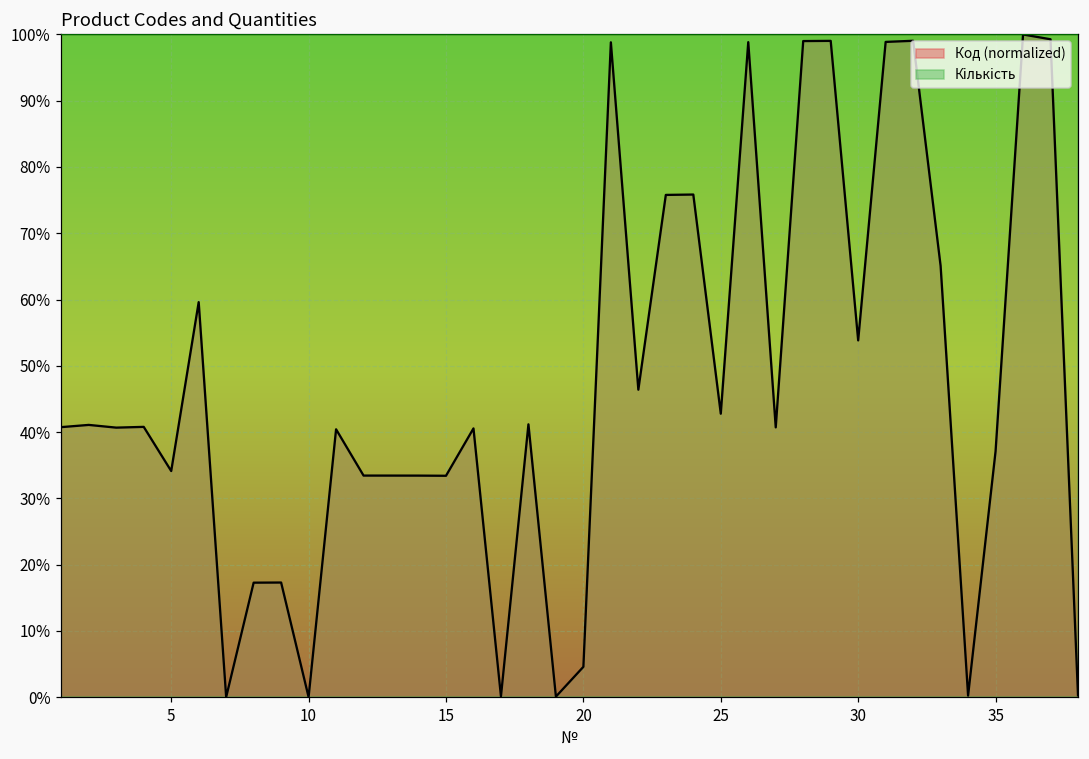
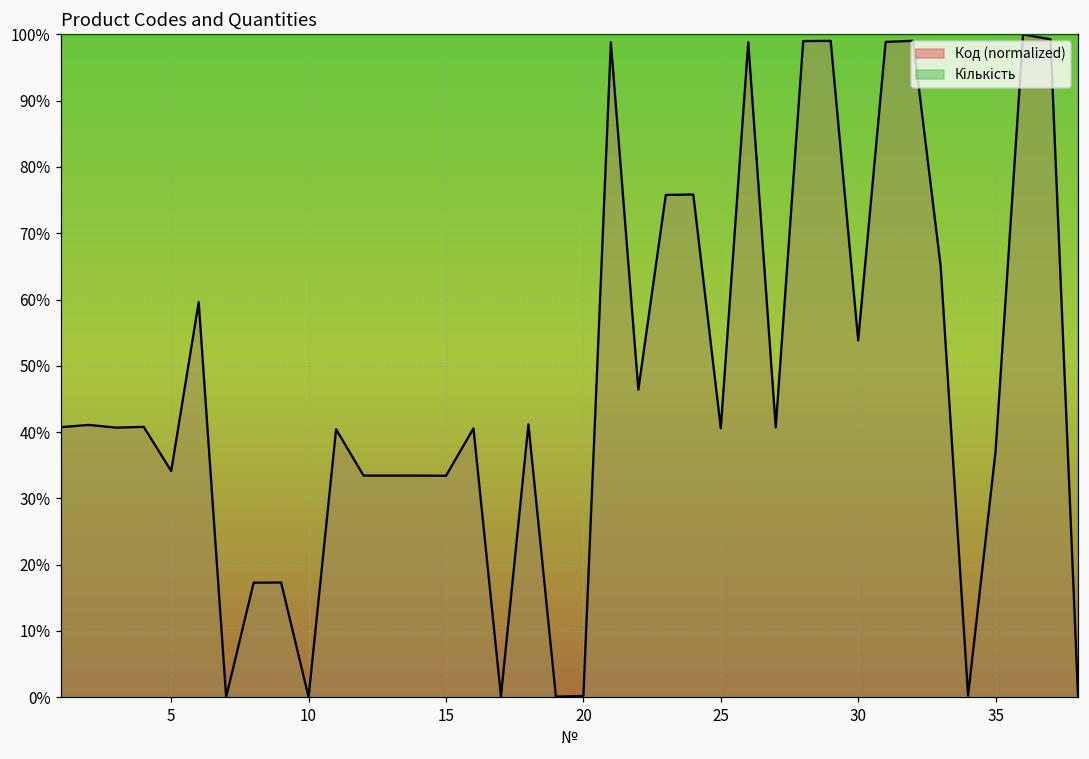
  {
    "Код (normalized)": {
      "5": "34%",
      "10": "0%",
      "15": "33%",
-     "20": "5%",
-     "25": "43%",
+     "20": "0%",
+     "25": "41%",
      "30": "54%",
      "35": "37%"
    },
    "Кількість": {
      "5": "100%",
      "10": "100%",
      "15": "100%",
      "20": "100%",
      "25": "100%",
      "30": "100%",
      "35": "100%"
    }
  }
